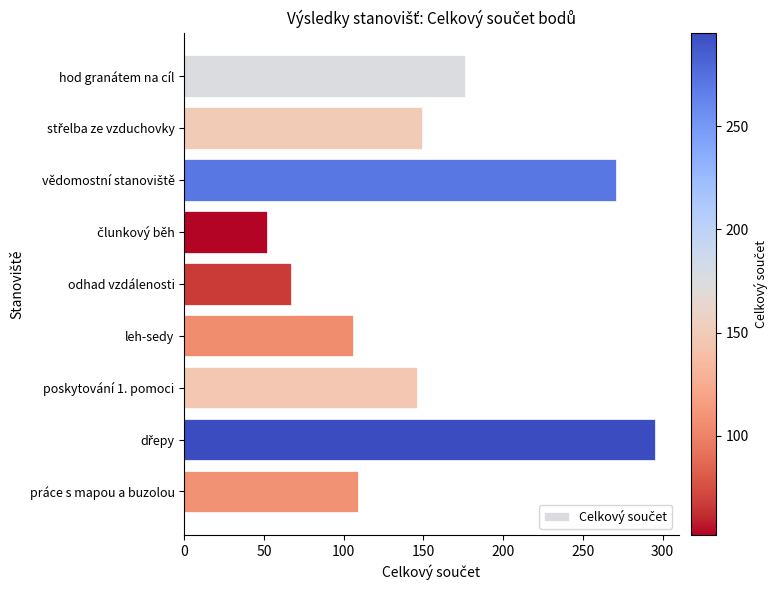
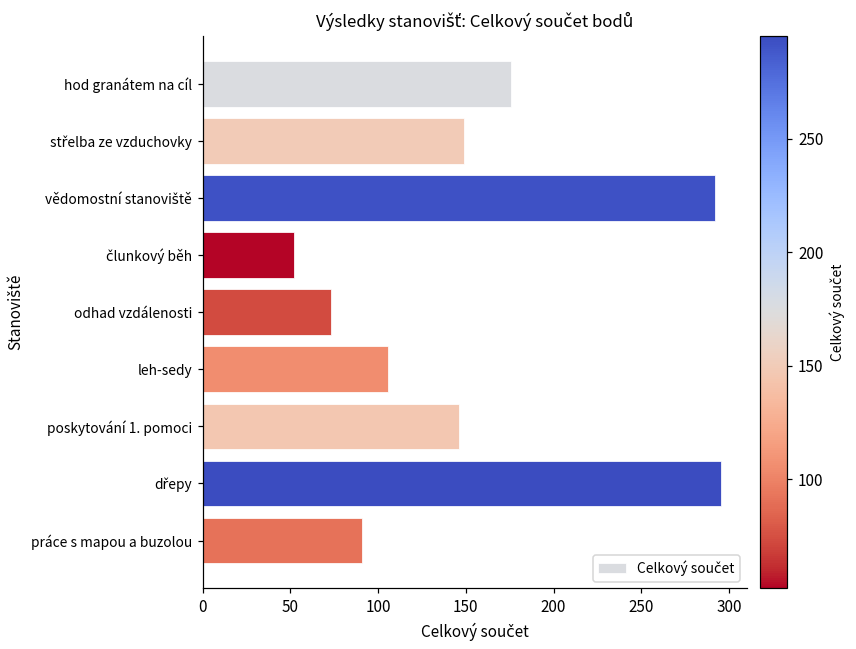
  {
    "hod granátem na cíl": 176,
    "střelba ze vzduchovky": 149,
-   "vědomostní stanoviště": 271,
+   "vědomostní stanoviště": 292,
    "člunkový běh": 52,
-   "odhad vzdálenosti": 67,
+   "odhad vzdálenosti": 73,
    "leh-sedy": 106,
    "poskytování 1. pomoci": 146,
    "dřepy": 295,
-   "práce s mapou a buzolou": 109
+   "práce s mapou a buzolou": 91
  }
